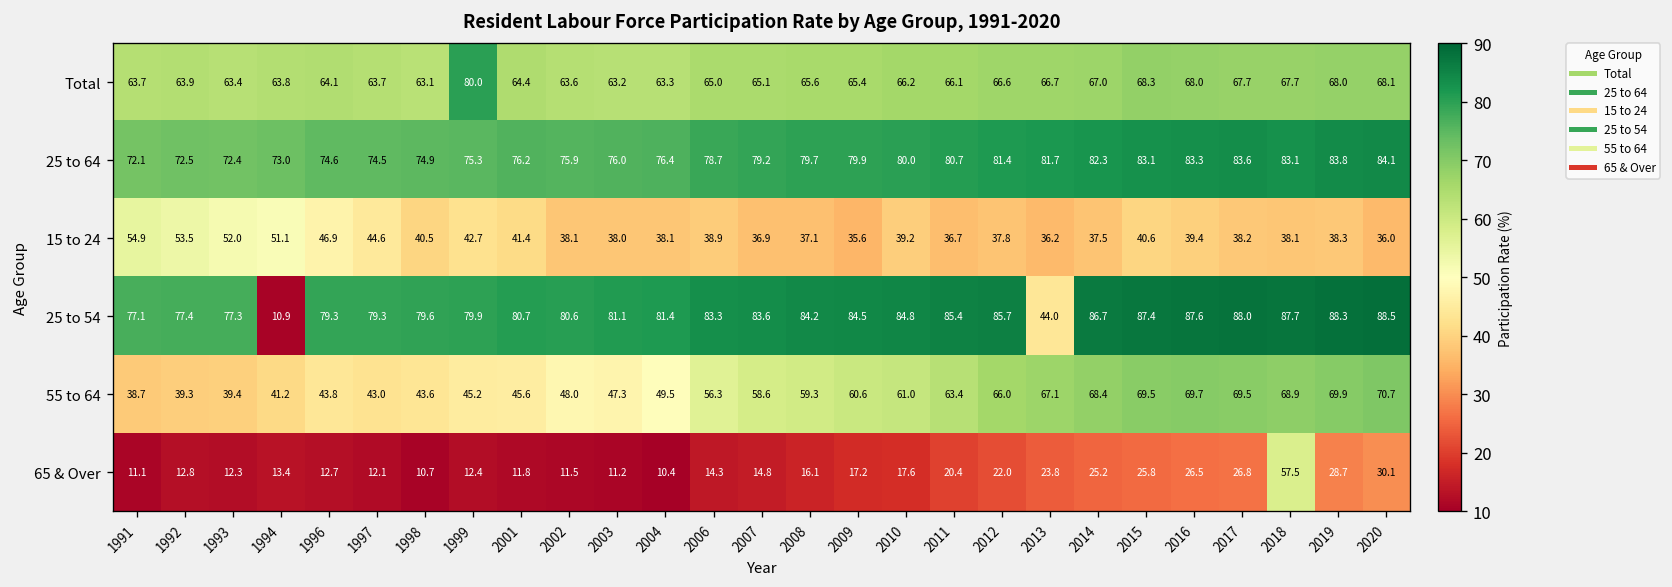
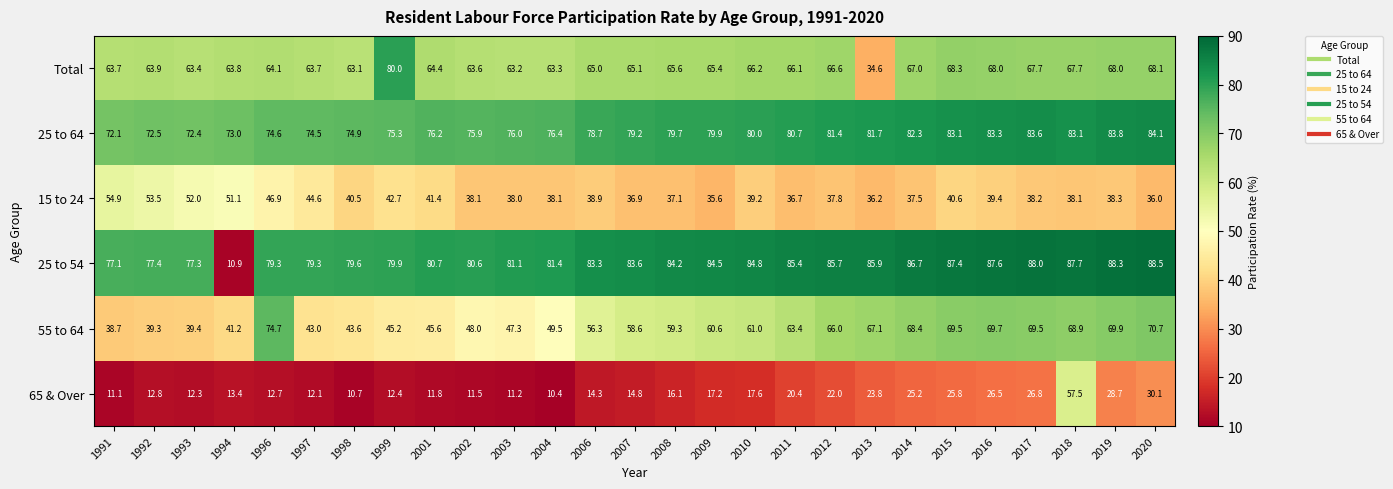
  {
    "Total": {
      "1991": 63.7,
      "1992": 63.9,
      "1993": 63.4,
      "1994": 63.8,
      "1996": 64.1,
      "1997": 63.7,
      "1998": 63.1,
      "1999": 80.0,
      "2001": 64.4,
      "2002": 63.6,
      "2003": 63.2,
      "2004": 63.3,
      "2006": 65.0,
      "2007": 65.1,
      "2008": 65.6,
      "2009": 65.4,
      "2010": 66.2,
      "2011": 66.1,
      "2012": 66.6,
-     "2013": 66.7,
+     "2013": 34.6,
      "2014": 67.0,
      "2015": 68.3,
      "2016": 68.0,
      "2017": 67.7,
      "2018": 67.7,
      "2019": 68.0,
      "2020": 68.1
    },
    "25 to 64": {
      "1991": 72.1,
      "1992": 72.5,
      "1993": 72.4,
      "1994": 73.0,
      "1996": 74.6,
      "1997": 74.5,
      "1998": 74.9,
      "1999": 75.3,
      "2001": 76.2,
      "2002": 75.9,
      "2003": 76.0,
      "2004": 76.4,
      "2006": 78.7,
      "2007": 79.2,
      "2008": 79.7,
      "2009": 79.9,
      "2010": 80.0,
      "2011": 80.7,
      "2012": 81.4,
      "2013": 81.7,
      "2014": 82.3,
      "2015": 83.1,
      "2016": 83.3,
      "2017": 83.6,
      "2018": 83.1,
      "2019": 83.8,
      "2020": 84.1
    },
    "15 to 24": {
      "1991": 54.9,
      "1992": 53.5,
      "1993": 52.0,
      "1994": 51.1,
      "1996": 46.9,
      "1997": 44.6,
      "1998": 40.5,
      "1999": 42.7,
      "2001": 41.4,
      "2002": 38.1,
      "2003": 38.0,
      "2004": 38.1,
      "2006": 38.9,
      "2007": 36.9,
      "2008": 37.1,
      "2009": 35.6,
      "2010": 39.2,
      "2011": 36.7,
      "2012": 37.8,
      "2013": 36.2,
      "2014": 37.5,
      "2015": 40.6,
      "2016": 39.4,
      "2017": 38.2,
      "2018": 38.1,
      "2019": 38.3,
      "2020": 36.0
    },
    "25 to 54": {
      "1991": 77.1,
      "1992": 77.4,
      "1993": 77.3,
      "1994": 10.9,
      "1996": 79.3,
      "1997": 79.3,
      "1998": 79.6,
      "1999": 79.9,
      "2001": 80.7,
      "2002": 80.6,
      "2003": 81.1,
      "2004": 81.4,
      "2006": 83.3,
      "2007": 83.6,
      "2008": 84.2,
      "2009": 84.5,
      "2010": 84.8,
      "2011": 85.4,
      "2012": 85.7,
-     "2013": 44.0,
+     "2013": 85.9,
      "2014": 86.7,
      "2015": 87.4,
      "2016": 87.6,
      "2017": 88.0,
      "2018": 87.7,
      "2019": 88.3,
      "2020": 88.5
    },
    "55 to 64": {
      "1991": 38.7,
      "1992": 39.3,
      "1993": 39.4,
      "1994": 41.2,
-     "1996": 43.8,
+     "1996": 74.7,
      "1997": 43.0,
      "1998": 43.6,
      "1999": 45.2,
      "2001": 45.6,
      "2002": 48.0,
      "2003": 47.3,
      "2004": 49.5,
      "2006": 56.3,
      "2007": 58.6,
      "2008": 59.3,
      "2009": 60.6,
      "2010": 61.0,
      "2011": 63.4,
      "2012": 66.0,
      "2013": 67.1,
      "2014": 68.4,
      "2015": 69.5,
      "2016": 69.7,
      "2017": 69.5,
      "2018": 68.9,
      "2019": 69.9,
      "2020": 70.7
    },
    "65 & Over": {
      "1991": 11.1,
      "1992": 12.8,
      "1993": 12.3,
      "1994": 13.4,
      "1996": 12.7,
      "1997": 12.1,
      "1998": 10.7,
      "1999": 12.4,
      "2001": 11.8,
      "2002": 11.5,
      "2003": 11.2,
      "2004": 10.4,
      "2006": 14.3,
      "2007": 14.8,
      "2008": 16.1,
      "2009": 17.2,
      "2010": 17.6,
      "2011": 20.4,
      "2012": 22.0,
      "2013": 23.8,
      "2014": 25.2,
      "2015": 25.8,
      "2016": 26.5,
      "2017": 26.8,
      "2018": 57.5,
      "2019": 28.7,
      "2020": 30.1
    }
  }
